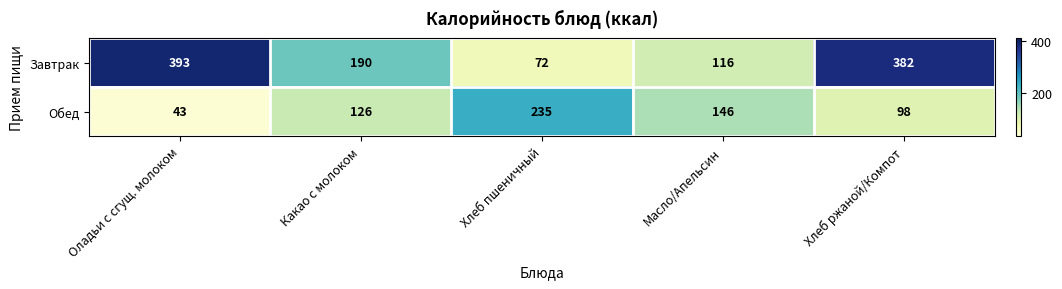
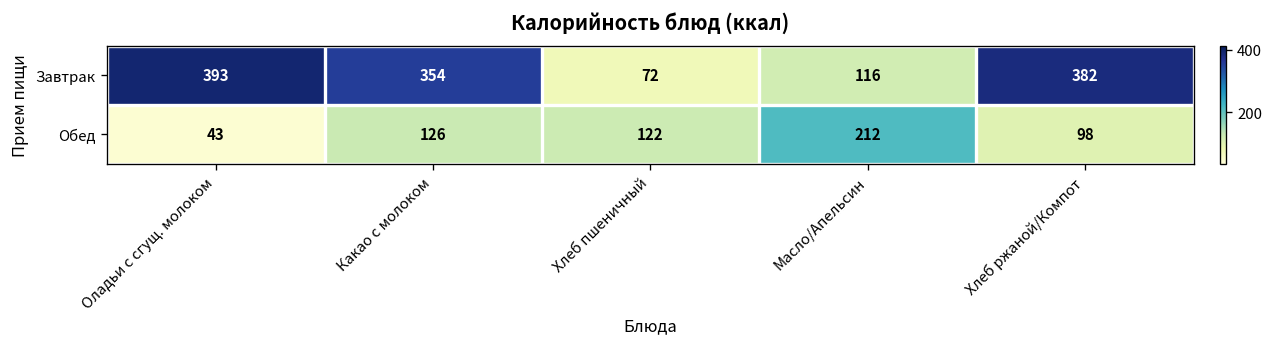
  {
    "Завтрак": {
      "Оладьи с сгущ. молоком": 393,
-     "Какао с молоком": 190,
+     "Какао с молоком": 354,
      "Хлеб пшеничный": 72,
      "Масло/Апельсин": 116,
      "Хлеб ржаной/Компот": 382
    },
    "Обед": {
      "Оладьи с сгущ. молоком": 43,
      "Какао с молоком": 126,
-     "Хлеб пшеничный": 235,
-     "Масло/Апельсин": 146,
+     "Хлеб пшеничный": 122,
+     "Масло/Апельсин": 212,
      "Хлеб ржаной/Компот": 98
    }
  }
